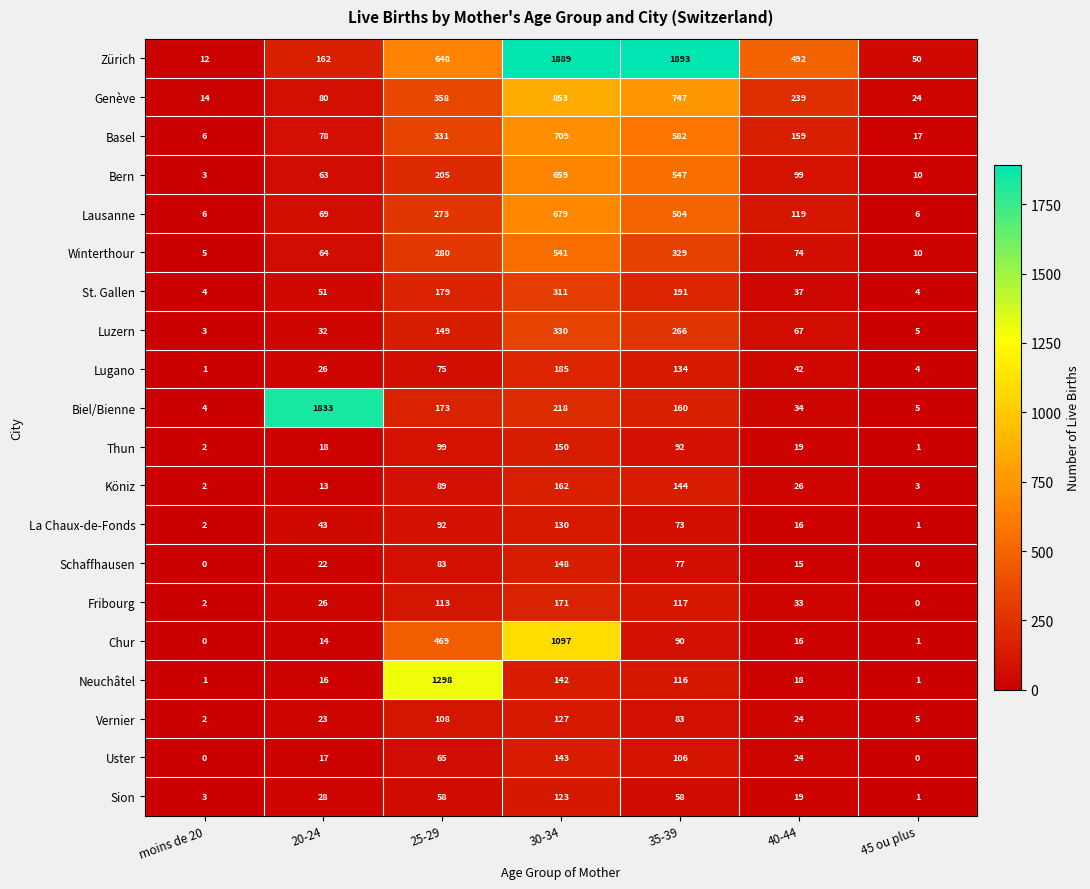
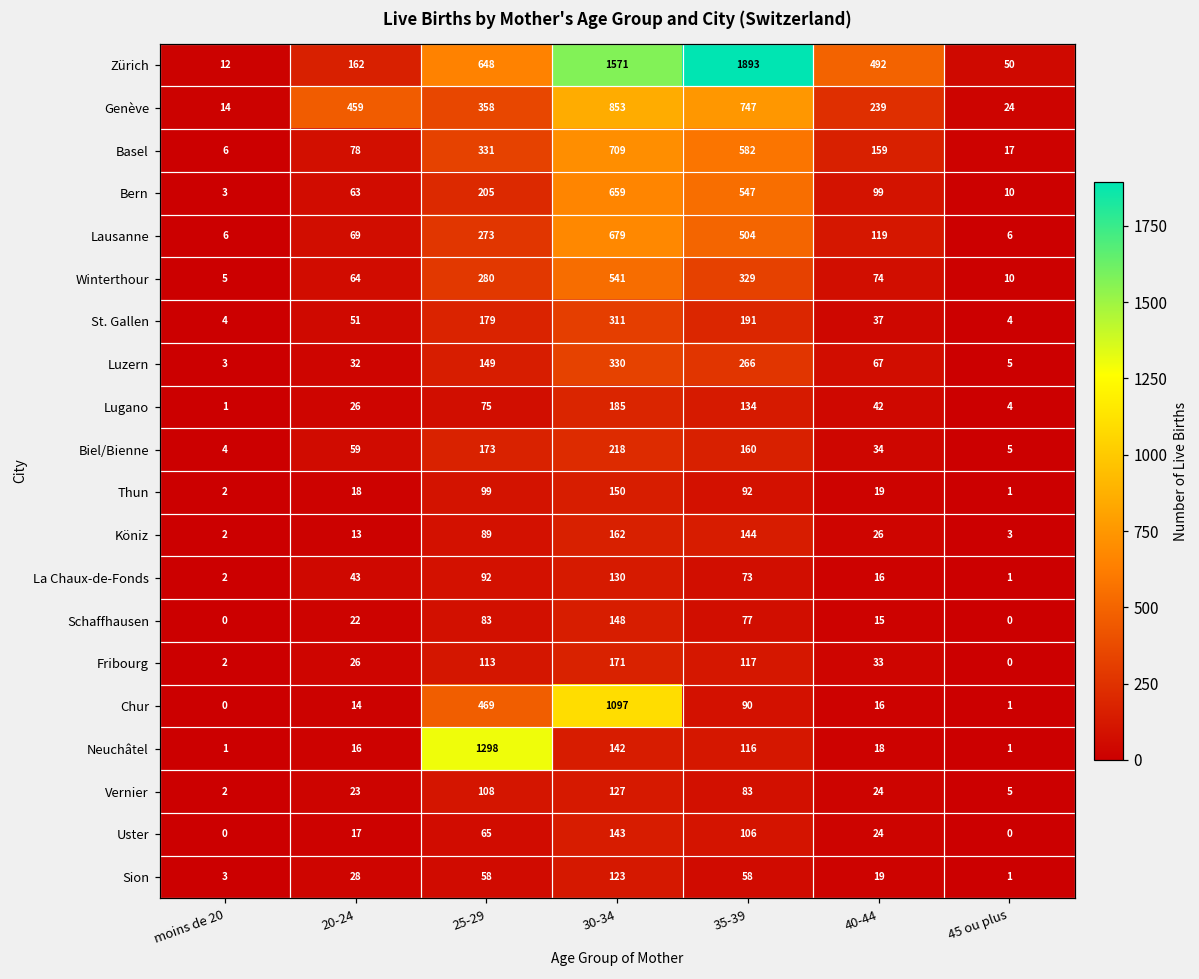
  {
    "Zürich": {
      "moins de 20": 12,
      "20-24": 162,
      "25-29": 648,
-     "30-34": 1889,
+     "30-34": 1571,
      "35-39": 1893,
      "40-44": 492,
      "45 ou plus": 50
    },
    "Genève": {
      "moins de 20": 14,
-     "20-24": 80,
+     "20-24": 459,
      "25-29": 358,
      "30-34": 853,
      "35-39": 747,
      "40-44": 239,
      "45 ou plus": 24
    },
    "Basel": {
      "moins de 20": 6,
      "20-24": 78,
      "25-29": 331,
      "30-34": 709,
      "35-39": 582,
      "40-44": 159,
      "45 ou plus": 17
    },
    "Bern": {
      "moins de 20": 3,
      "20-24": 63,
      "25-29": 205,
      "30-34": 659,
      "35-39": 547,
      "40-44": 99,
      "45 ou plus": 10
    },
    "Lausanne": {
      "moins de 20": 6,
      "20-24": 69,
      "25-29": 273,
      "30-34": 679,
      "35-39": 504,
      "40-44": 119,
      "45 ou plus": 6
    },
    "Winterthour": {
      "moins de 20": 5,
      "20-24": 64,
      "25-29": 280,
      "30-34": 541,
      "35-39": 329,
      "40-44": 74,
      "45 ou plus": 10
    },
    "St. Gallen": {
      "moins de 20": 4,
      "20-24": 51,
      "25-29": 179,
      "30-34": 311,
      "35-39": 191,
      "40-44": 37,
      "45 ou plus": 4
    },
    "Luzern": {
      "moins de 20": 3,
      "20-24": 32,
      "25-29": 149,
      "30-34": 330,
      "35-39": 266,
      "40-44": 67,
      "45 ou plus": 5
    },
    "Lugano": {
      "moins de 20": 1,
      "20-24": 26,
      "25-29": 75,
      "30-34": 185,
      "35-39": 134,
      "40-44": 42,
      "45 ou plus": 4
    },
    "Biel/Bienne": {
      "moins de 20": 4,
-     "20-24": 1833,
+     "20-24": 59,
      "25-29": 173,
      "30-34": 218,
      "35-39": 160,
      "40-44": 34,
      "45 ou plus": 5
    },
    "Thun": {
      "moins de 20": 2,
      "20-24": 18,
      "25-29": 99,
      "30-34": 150,
      "35-39": 92,
      "40-44": 19,
      "45 ou plus": 1
    },
    "Köniz": {
      "moins de 20": 2,
      "20-24": 13,
      "25-29": 89,
      "30-34": 162,
      "35-39": 144,
      "40-44": 26,
      "45 ou plus": 3
    },
    "La Chaux-de-Fonds": {
      "moins de 20": 2,
      "20-24": 43,
      "25-29": 92,
      "30-34": 130,
      "35-39": 73,
      "40-44": 16,
      "45 ou plus": 1
    },
    "Schaffhausen": {
      "moins de 20": 0,
      "20-24": 22,
      "25-29": 83,
      "30-34": 148,
      "35-39": 77,
      "40-44": 15,
      "45 ou plus": 0
    },
    "Fribourg": {
      "moins de 20": 2,
      "20-24": 26,
      "25-29": 113,
      "30-34": 171,
      "35-39": 117,
      "40-44": 33,
      "45 ou plus": 0
    },
    "Chur": {
      "moins de 20": 0,
      "20-24": 14,
      "25-29": 469,
      "30-34": 1097,
      "35-39": 90,
      "40-44": 16,
      "45 ou plus": 1
    },
    "Neuchâtel": {
      "moins de 20": 1,
      "20-24": 16,
      "25-29": 1298,
      "30-34": 142,
      "35-39": 116,
      "40-44": 18,
      "45 ou plus": 1
    },
    "Vernier": {
      "moins de 20": 2,
      "20-24": 23,
      "25-29": 108,
      "30-34": 127,
      "35-39": 83,
      "40-44": 24,
      "45 ou plus": 5
    },
    "Uster": {
      "moins de 20": 0,
      "20-24": 17,
      "25-29": 65,
      "30-34": 143,
      "35-39": 106,
      "40-44": 24,
      "45 ou plus": 0
    },
    "Sion": {
      "moins de 20": 3,
      "20-24": 28,
      "25-29": 58,
      "30-34": 123,
      "35-39": 58,
      "40-44": 19,
      "45 ou plus": 1
    }
  }
